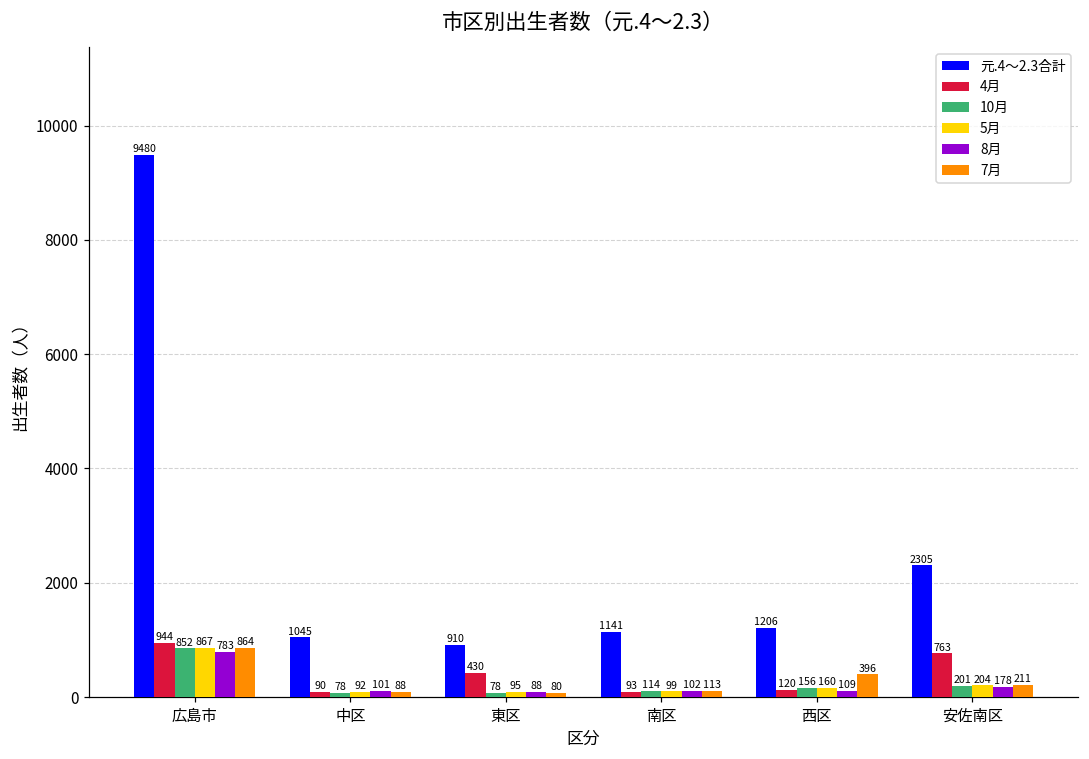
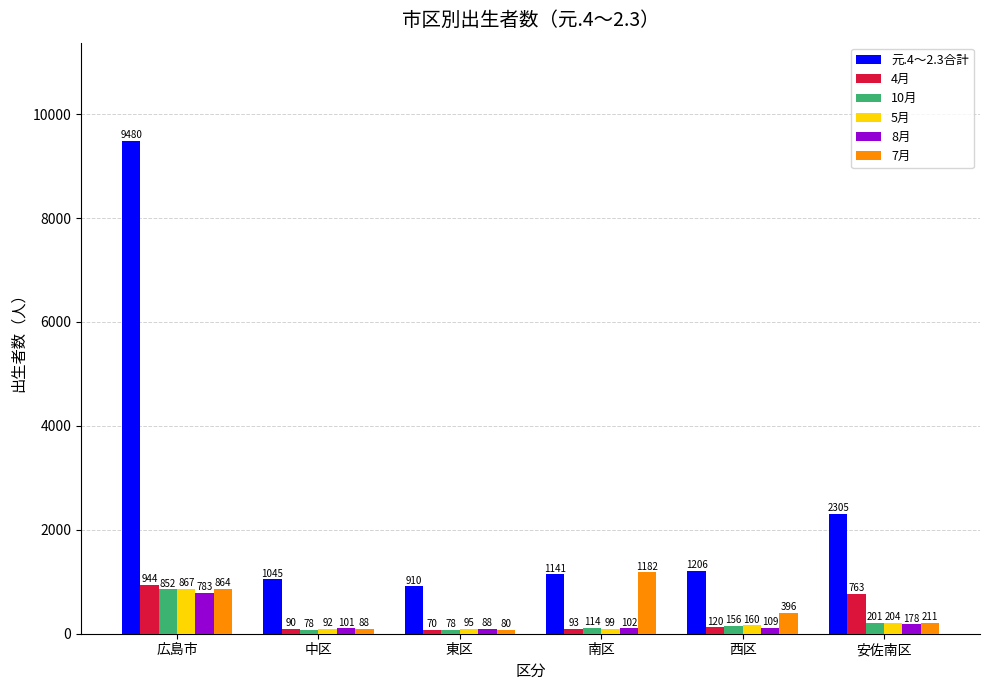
  {
    "元.4～2.3合計": {
      "広島市": 9480,
      "中区": 1045,
      "東区": 910,
      "南区": 1141,
      "西区": 1206,
      "安佐南区": 2305
    },
    "4月": {
      "広島市": 944,
      "中区": 90,
-     "東区": 430,
+     "東区": 70,
      "南区": 93,
      "西区": 120,
      "安佐南区": 763
    },
    "10月": {
      "広島市": 852,
      "中区": 78,
      "東区": 78,
      "南区": 114,
      "西区": 156,
      "安佐南区": 201
    },
    "5月": {
      "広島市": 867,
      "中区": 92,
      "東区": 95,
      "南区": 99,
      "西区": 160,
      "安佐南区": 204
    },
    "8月": {
      "広島市": 783,
      "中区": 101,
      "東区": 88,
      "南区": 102,
      "西区": 109,
      "安佐南区": 178
    },
    "7月": {
      "広島市": 864,
      "中区": 88,
      "東区": 80,
-     "南区": 113,
+     "南区": 1182,
      "西区": 396,
      "安佐南区": 211
    }
  }
